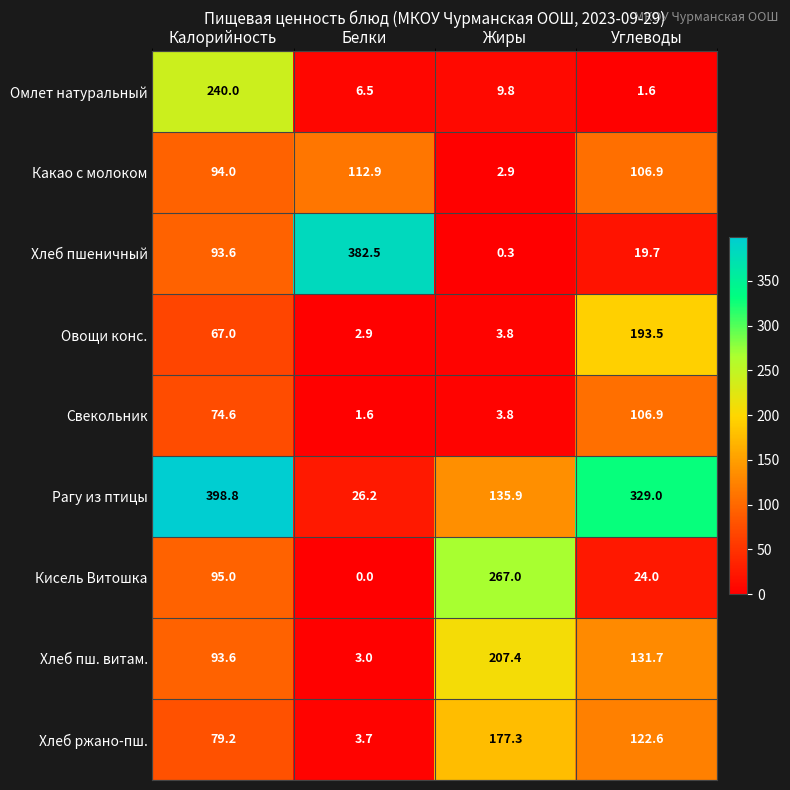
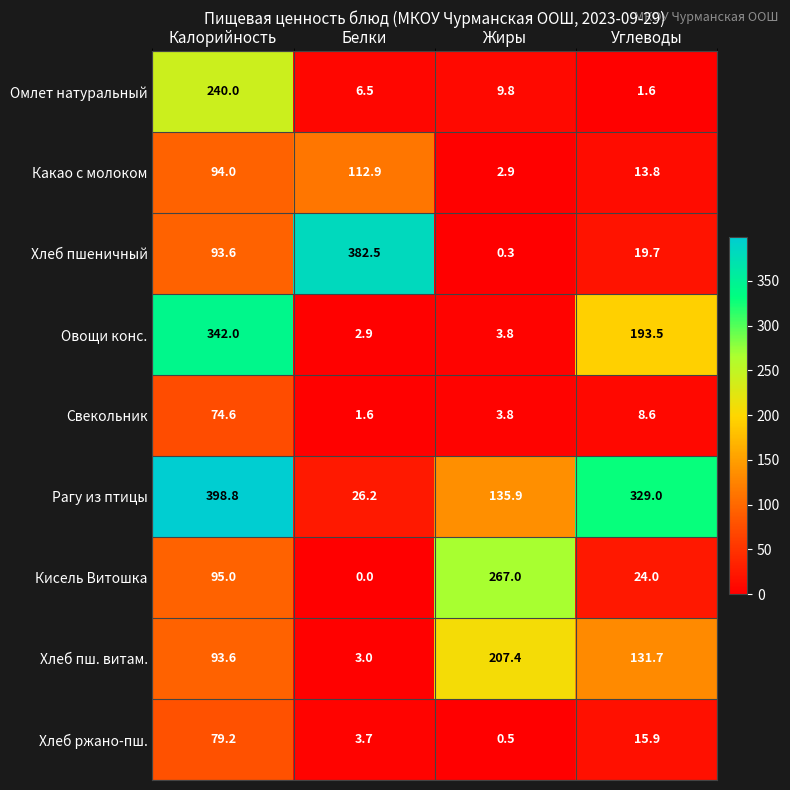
  {
    "Омлет натуральный": {
      "Калорийность": 240.0,
      "Белки": 6.5,
      "Жиры": 9.8,
      "Углеводы": 1.6
    },
    "Какао с молоком": {
      "Калорийность": 94.0,
      "Белки": 112.9,
      "Жиры": 2.9,
-     "Углеводы": 106.9
+     "Углеводы": 13.8
    },
    "Хлеб пшеничный": {
      "Калорийность": 93.6,
      "Белки": 382.5,
      "Жиры": 0.3,
      "Углеводы": 19.7
    },
    "Овощи конс.": {
-     "Калорийность": 67.0,
+     "Калорийность": 342.0,
      "Белки": 2.9,
      "Жиры": 3.8,
      "Углеводы": 193.5
    },
    "Свекольник": {
      "Калорийность": 74.6,
      "Белки": 1.6,
      "Жиры": 3.8,
-     "Углеводы": 106.9
+     "Углеводы": 8.6
    },
    "Рагу из птицы": {
      "Калорийность": 398.8,
      "Белки": 26.2,
      "Жиры": 135.9,
      "Углеводы": 329.0
    },
    "Кисель Витошка": {
      "Калорийность": 95.0,
      "Белки": 0.0,
      "Жиры": 267.0,
      "Углеводы": 24.0
    },
    "Хлеб пш. витам.": {
      "Калорийность": 93.6,
      "Белки": 3.0,
      "Жиры": 207.4,
      "Углеводы": 131.7
    },
    "Хлеб ржано-пш.": {
      "Калорийность": 79.2,
      "Белки": 3.7,
-     "Жиры": 177.3,
-     "Углеводы": 122.6
+     "Жиры": 0.5,
+     "Углеводы": 15.9
    }
  }
